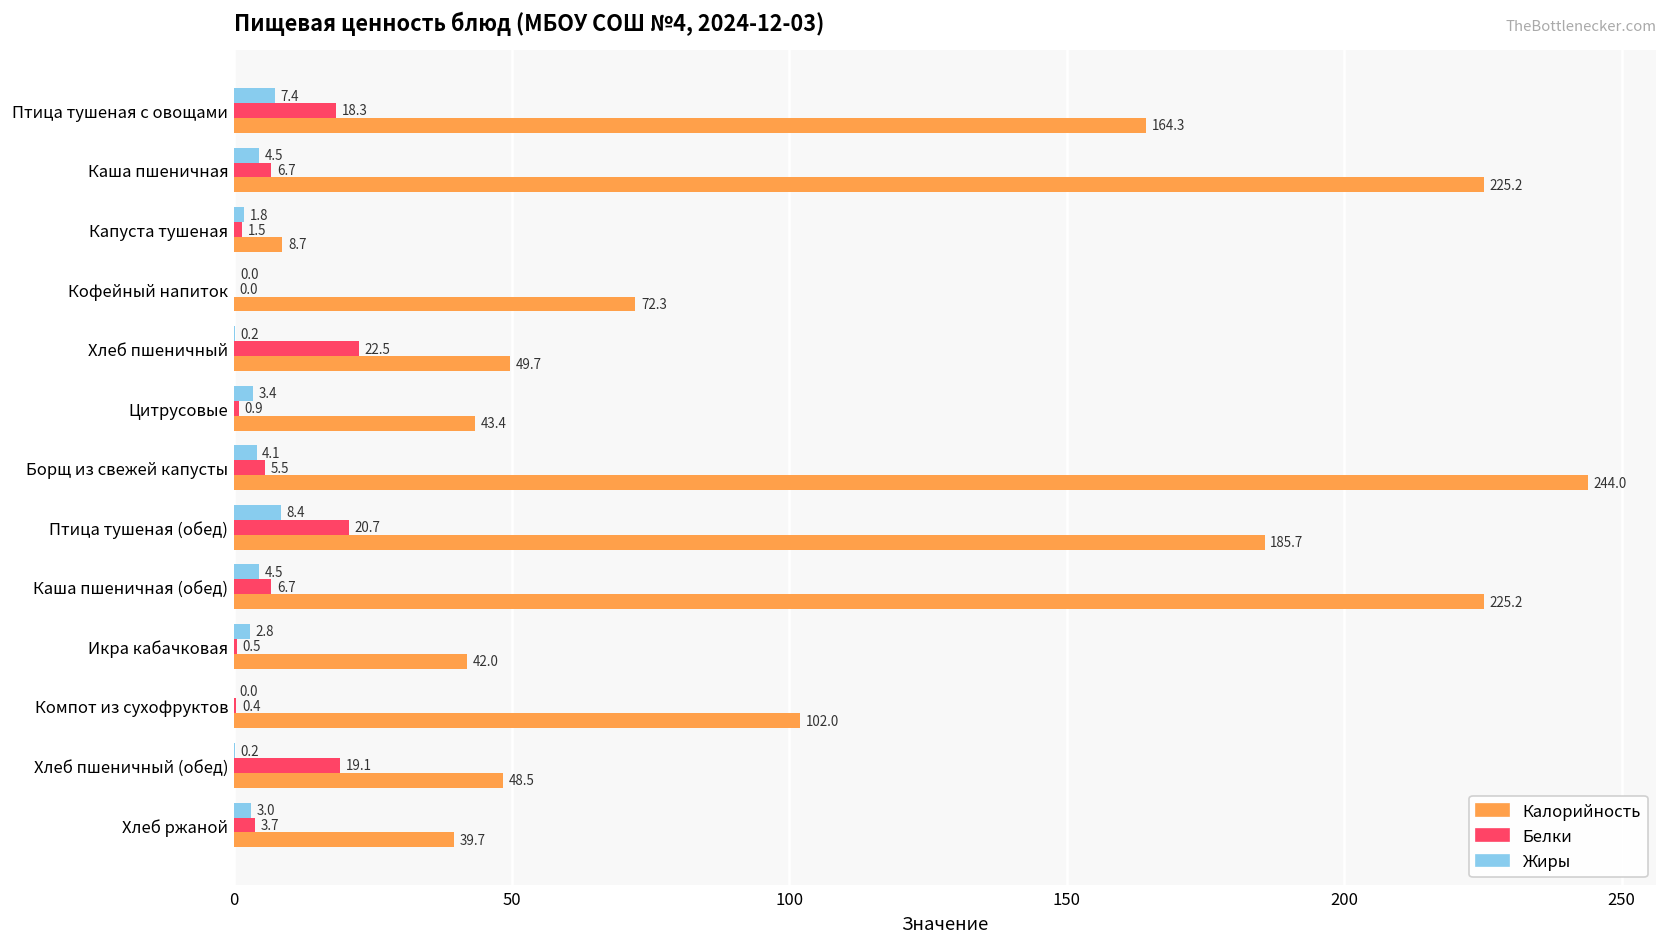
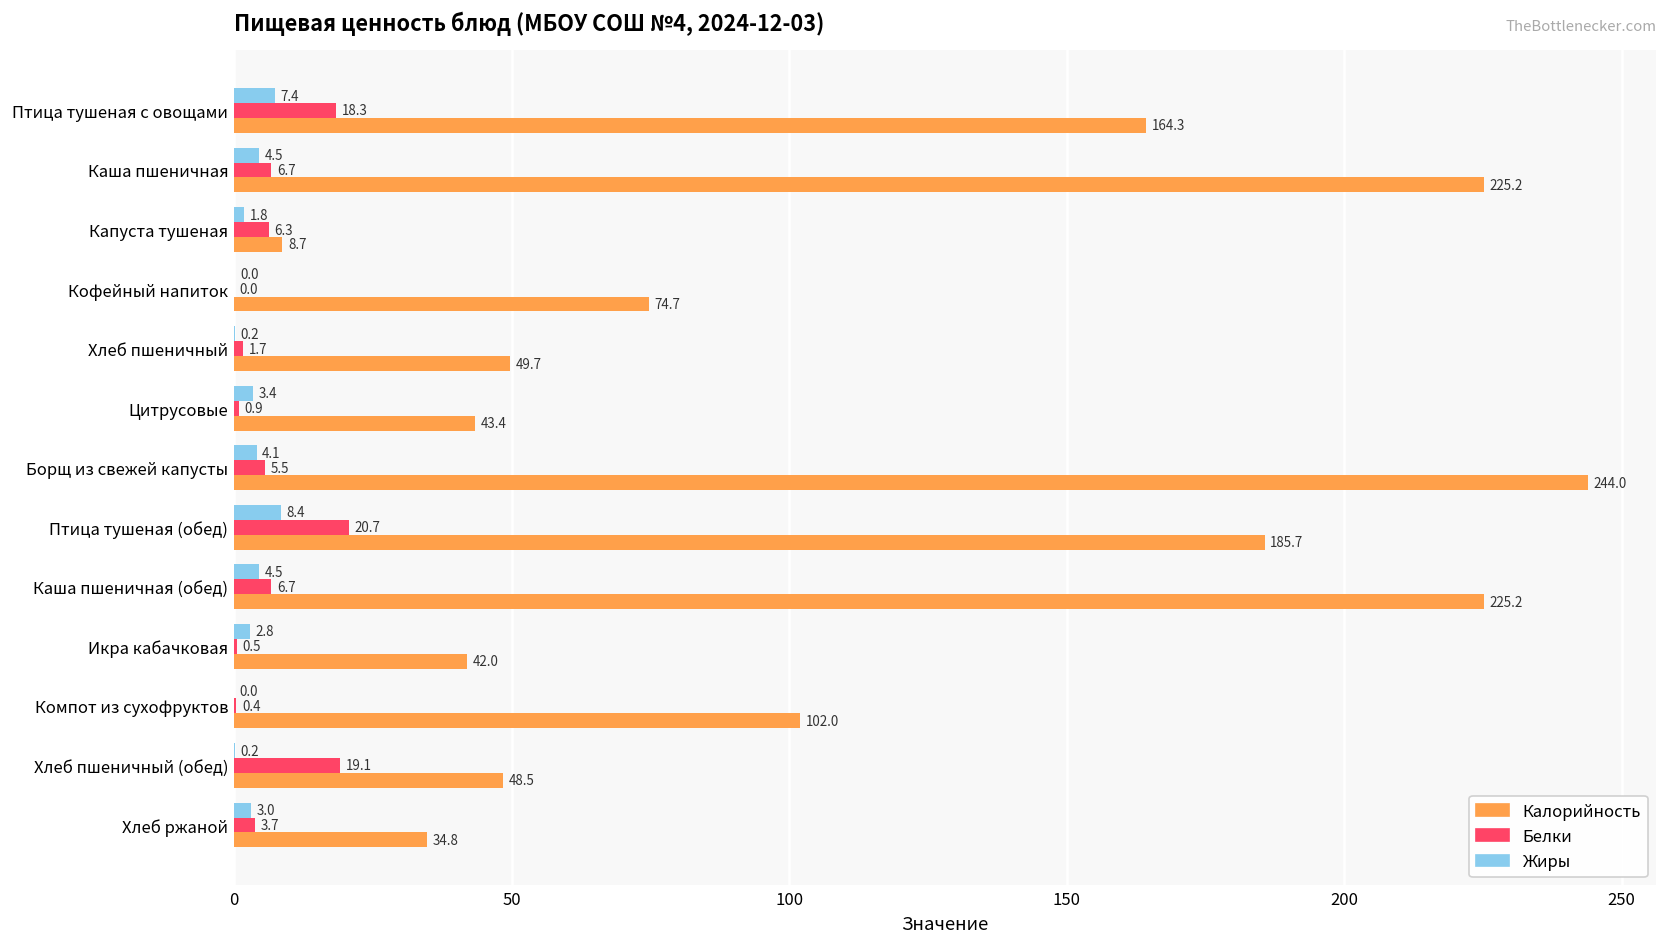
  {
    "Калорийность": {
      "Птица тушеная с овощами": 164.3,
      "Каша пшеничная": 225.2,
      "Капуста тушеная": 8.7,
-     "Кофейный напиток": 72.3,
+     "Кофейный напиток": 74.7,
      "Хлеб пшеничный": 49.7,
      "Цитрусовые": 43.4,
      "Борщ из свежей капусты": 244.0,
      "Птица тушеная (обед)": 185.7,
      "Каша пшеничная (обед)": 225.2,
      "Икра кабачковая": 42.0,
      "Компот из сухофруктов": 102.0,
      "Хлеб пшеничный (обед)": 48.5,
-     "Хлеб ржаной": 39.7
+     "Хлеб ржаной": 34.8
    },
    "Белки": {
      "Птица тушеная с овощами": 18.3,
      "Каша пшеничная": 6.7,
-     "Капуста тушеная": 1.5,
+     "Капуста тушеная": 6.3,
      "Кофейный напиток": 0.0,
-     "Хлеб пшеничный": 22.5,
+     "Хлеб пшеничный": 1.7,
      "Цитрусовые": 0.9,
      "Борщ из свежей капусты": 5.5,
      "Птица тушеная (обед)": 20.7,
      "Каша пшеничная (обед)": 6.7,
      "Икра кабачковая": 0.5,
      "Компот из сухофруктов": 0.4,
      "Хлеб пшеничный (обед)": 19.1,
      "Хлеб ржаной": 3.7
    },
    "Жиры": {
      "Птица тушеная с овощами": 7.4,
      "Каша пшеничная": 4.5,
      "Капуста тушеная": 1.8,
      "Кофейный напиток": 0.0,
      "Хлеб пшеничный": 0.2,
      "Цитрусовые": 3.4,
      "Борщ из свежей капусты": 4.1,
      "Птица тушеная (обед)": 8.4,
      "Каша пшеничная (обед)": 4.5,
      "Икра кабачковая": 2.8,
      "Компот из сухофруктов": 0.0,
      "Хлеб пшеничный (обед)": 0.2,
      "Хлеб ржаной": 3.0
    }
  }
